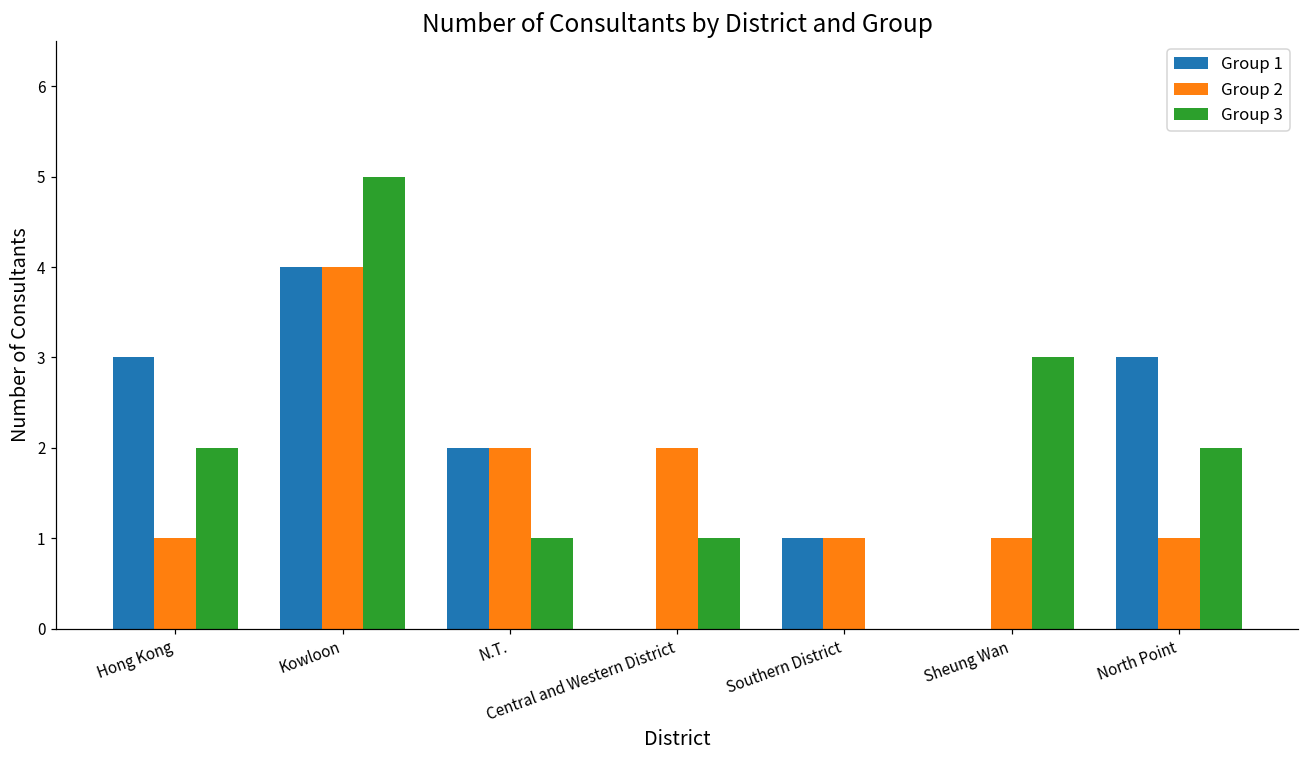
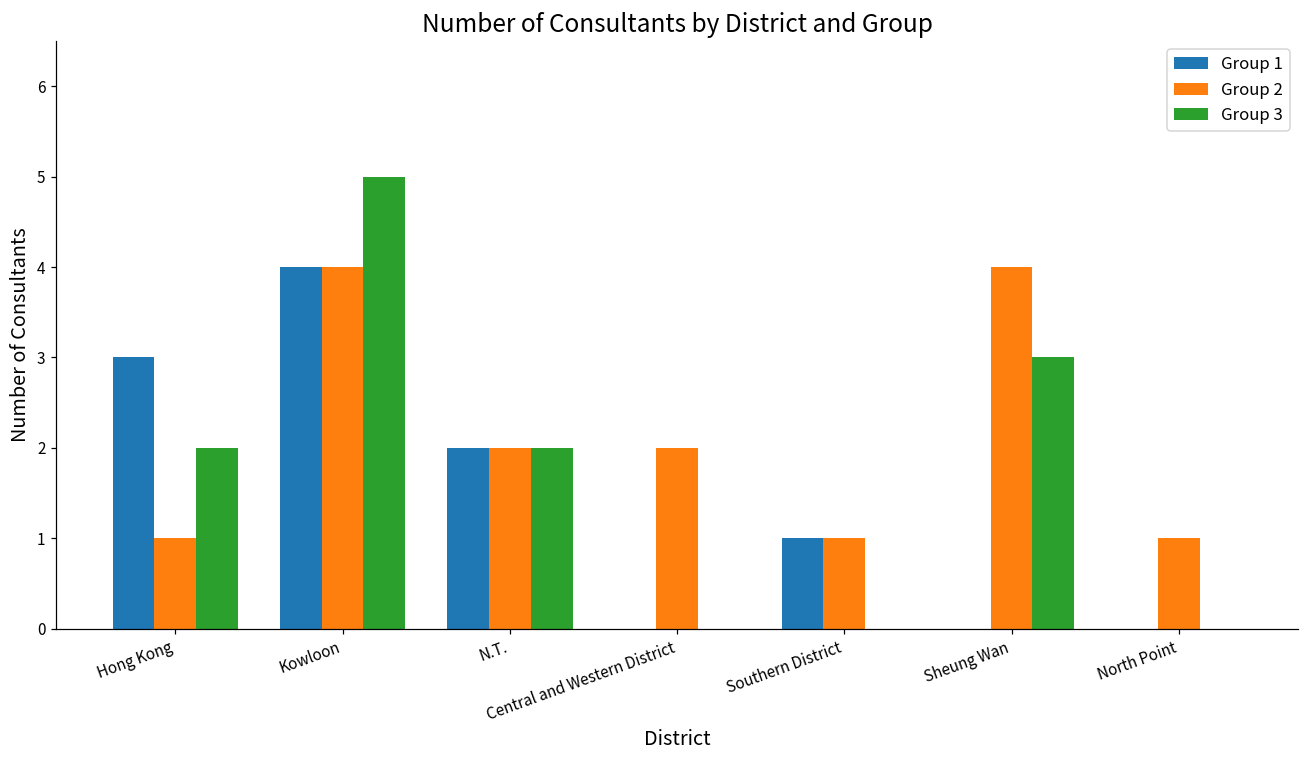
  {
    "Group 1": {
      "Hong Kong": 3,
      "Kowloon": 4,
      "N.T.": 2,
      "Central and Western District": 0,
      "Southern District": 1,
      "Sheung Wan": 0,
-     "North Point": 3
+     "North Point": 0
    },
    "Group 2": {
      "Hong Kong": 1,
      "Kowloon": 4,
      "N.T.": 2,
      "Central and Western District": 2,
      "Southern District": 1,
-     "Sheung Wan": 1,
+     "Sheung Wan": 4,
      "North Point": 1
    },
    "Group 3": {
      "Hong Kong": 2,
      "Kowloon": 5,
-     "N.T.": 1,
-     "Central and Western District": 1,
+     "N.T.": 2,
+     "Central and Western District": 0,
      "Southern District": 0,
      "Sheung Wan": 3,
-     "North Point": 2
+     "North Point": 0
    }
  }
